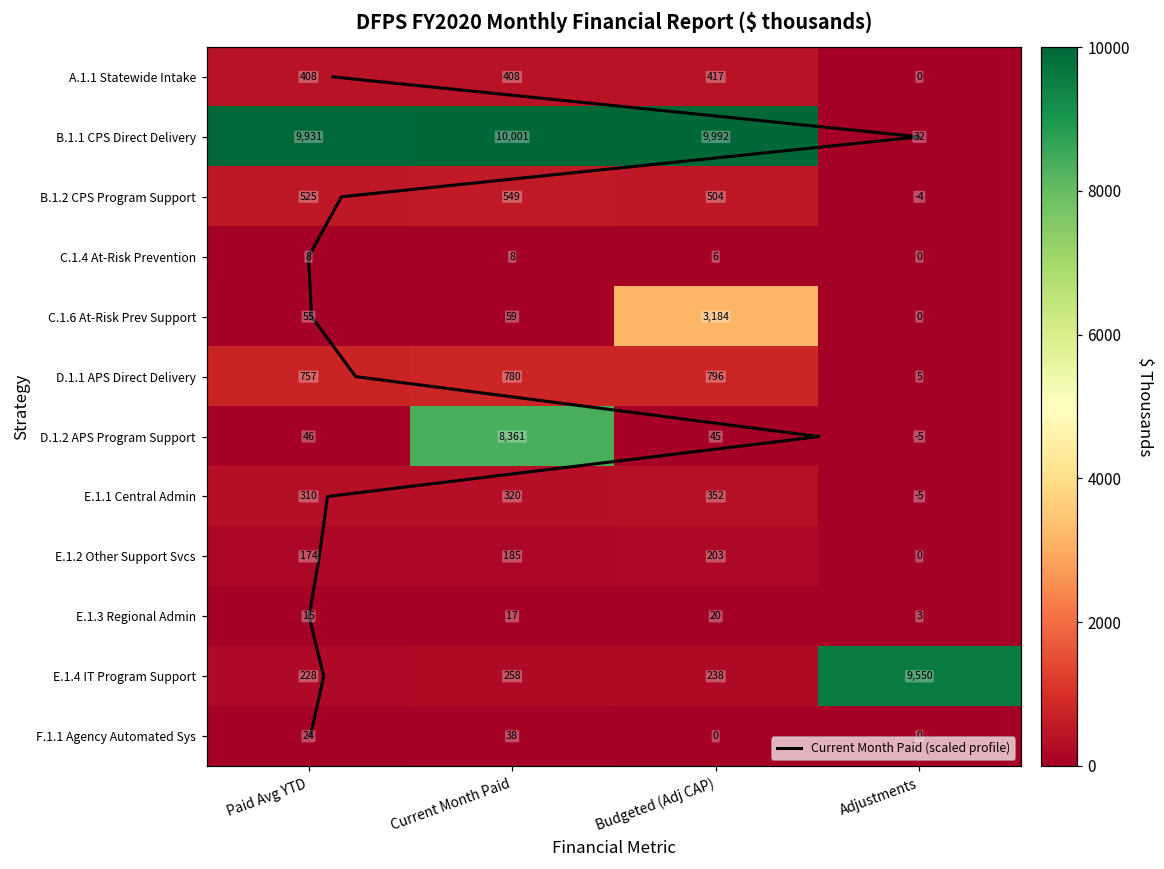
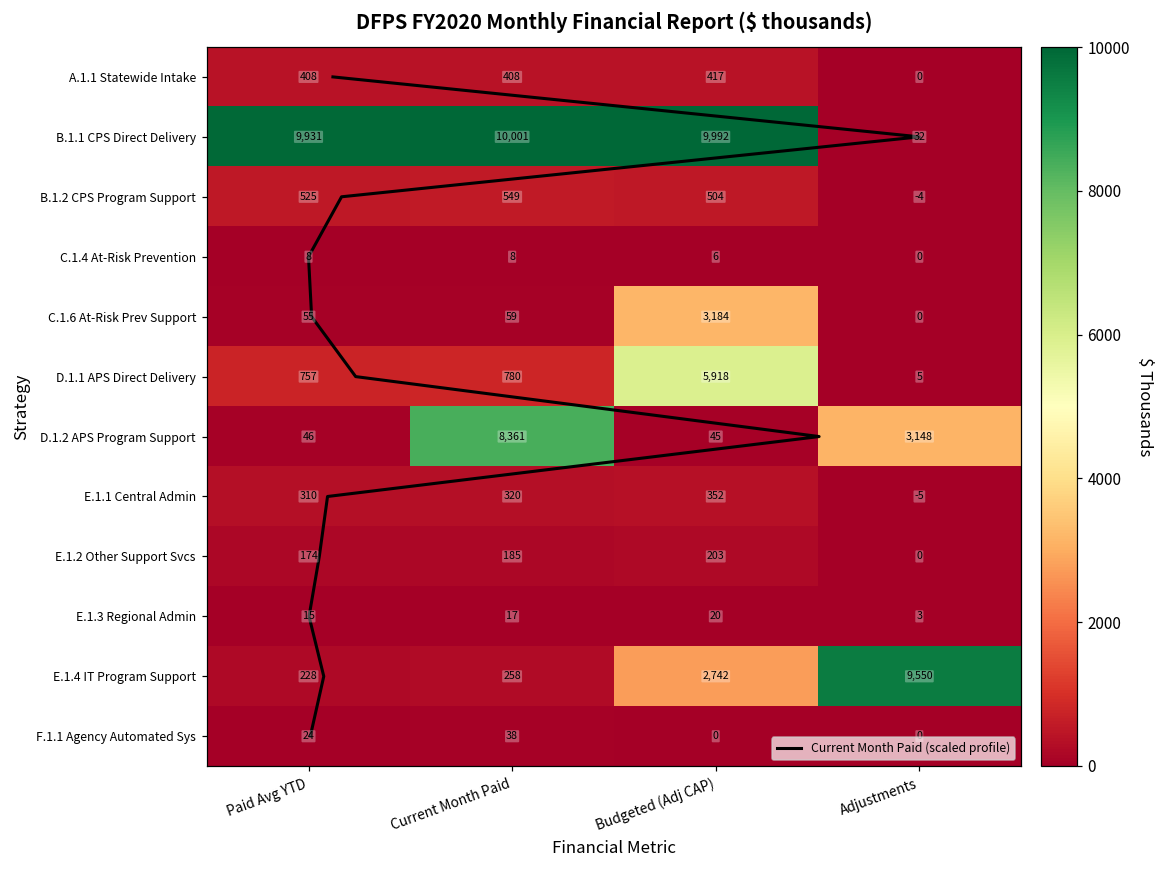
  {
    "D.1.1 APS Direct Delivery": {
-     "Budgeted (Adj CAP)": "796"
+     "Budgeted (Adj CAP)": "5,918"
    },
    "D.1.2 APS Program Support": {
-     "Adjustments": "-5"
+     "Adjustments": "3,148"
    },
    "E.1.4 IT Program Support": {
-     "Budgeted (Adj CAP)": "238"
+     "Budgeted (Adj CAP)": "2,742"
    }
  }
